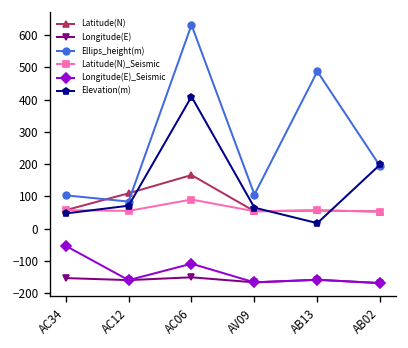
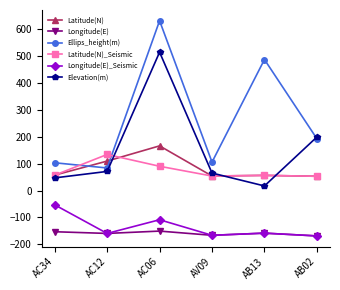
  {
    "Latitude(N)": {
      "AC12": 110,
      "AC06": 170
    },
    "Longitude(E)": {
      "AC34": -150,
      "AC06": -150
    },
    "Ellips_height(m)": {
      "AC34": 100,
      "AC12": 80,
      "AC06": 630,
      "AV09": 110,
      "AB13": 490
    },
    "Latitude(N)_Seismic": {
-     "AC12": 50,
+     "AC12": 130,
      "AC06": 90
    },
    "Longitude(E)_Seismic": {
      "AC34": -50,
      "AC06": -110
    },
    "Elevation(m)": {
      "AC34": 50,
      "AC12": 70,
-     "AC06": 410,
+     "AC06": 510,
      "AV09": 70,
      "AB13": 20
    }
  }
